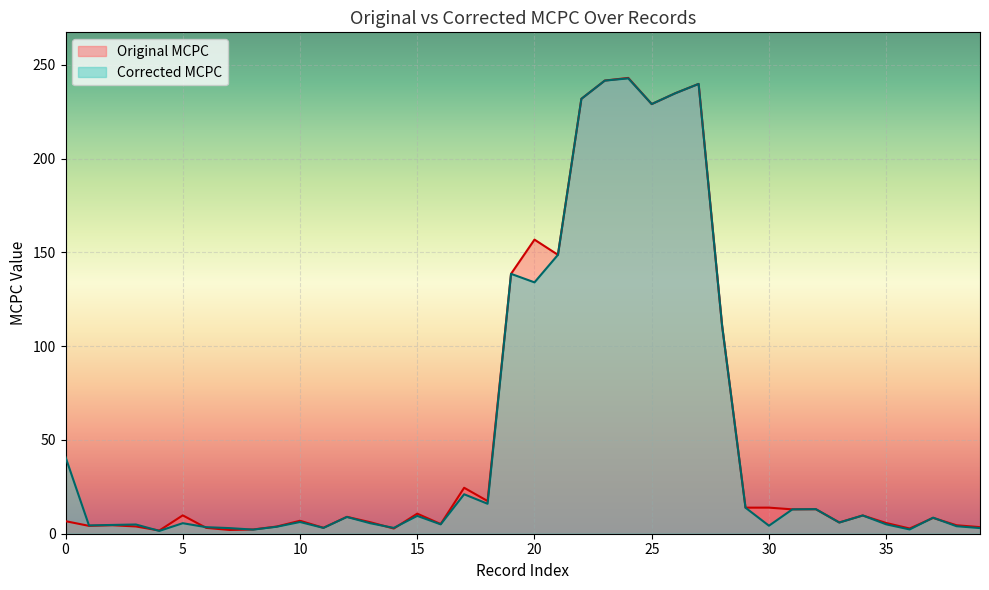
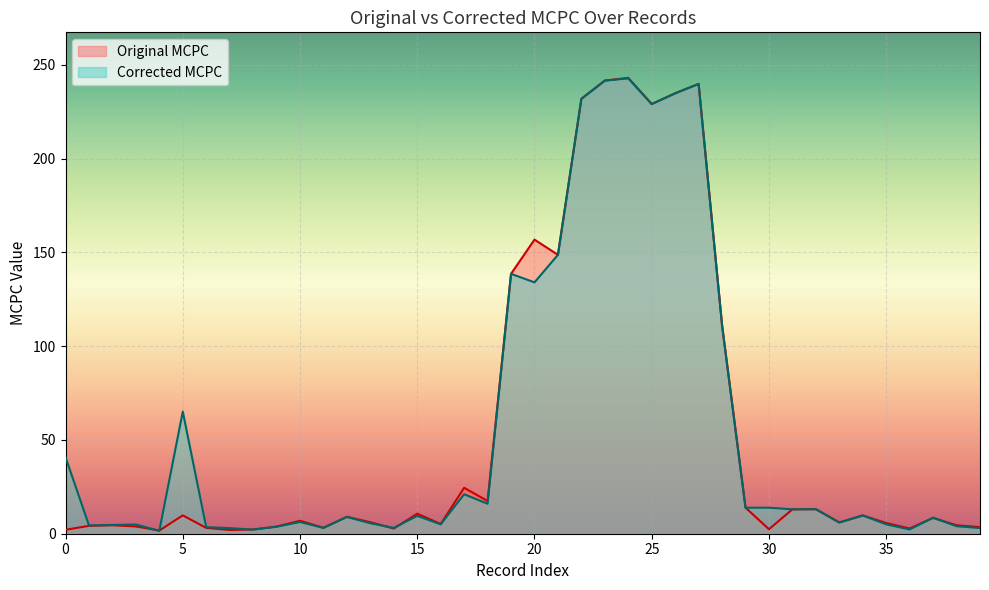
  {
    "Original MCPC": {
-     "0": 7,
+     "0": 2,
      "5": 10,
      "20": 157,
-     "30": 14
+     "30": 2
    },
    "Corrected MCPC": {
      "0": 41,
-     "5": 6,
+     "5": 65,
      "20": 134,
-     "30": 4
+     "30": 14
    }
  }
